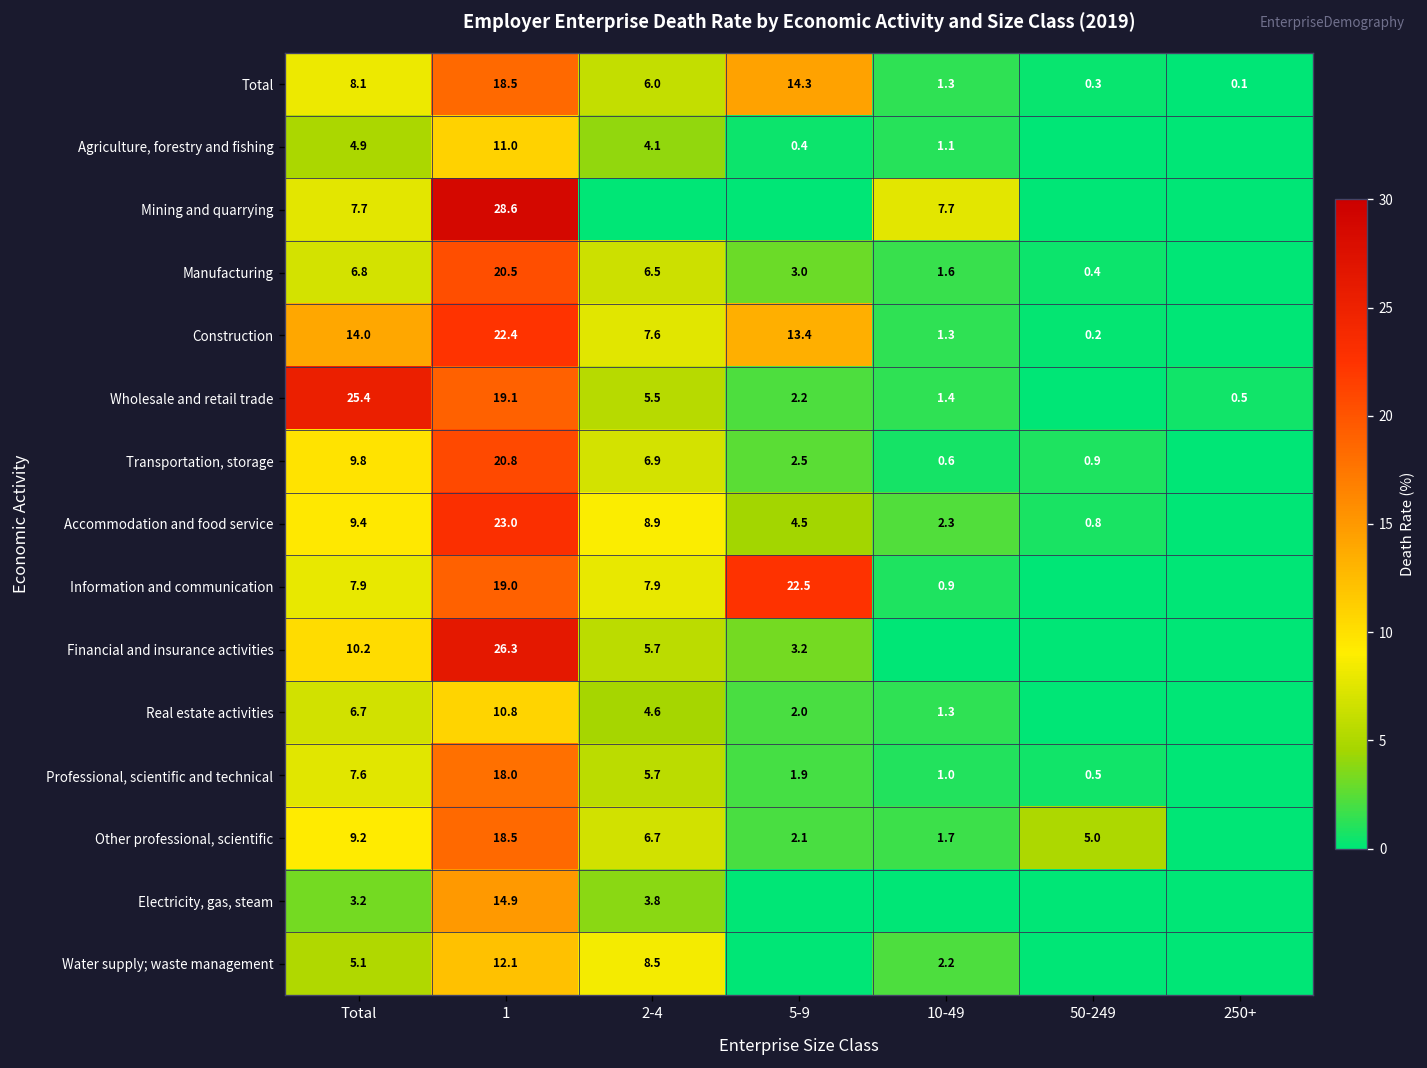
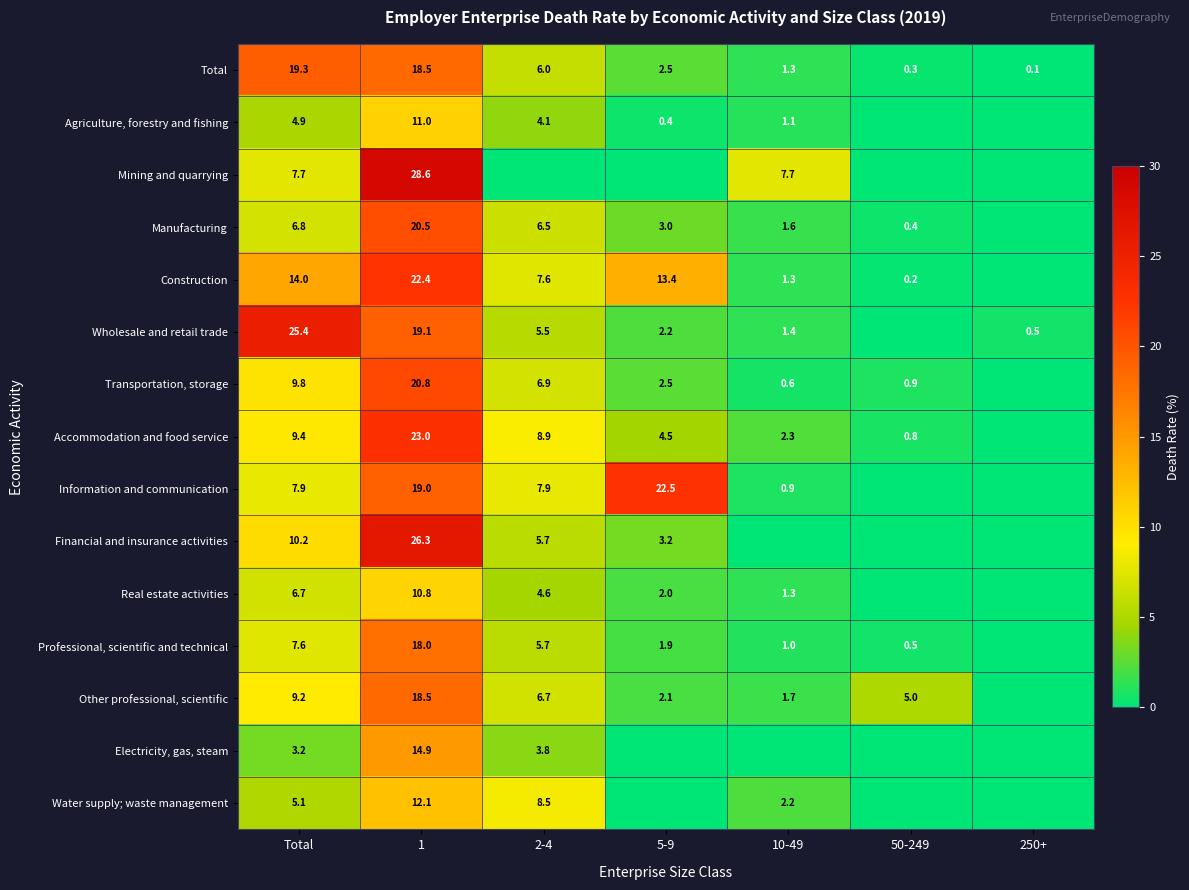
  {
    "Total": {
-     "Total": 8.1,
+     "Total": 19.3,
      "1": 18.5,
      "2-4": 6.0,
-     "5-9": 14.3,
+     "5-9": 2.5,
      "10-49": 1.3,
      "50-249": 0.3,
      "250+": 0.1
    },
    "Agriculture, forestry and fishing": {
      "Total": 4.9,
      "1": 11.0,
      "2-4": 4.1,
      "5-9": 0.4,
      "10-49": 1.1
    },
    "Mining and quarrying": {
      "Total": 7.7,
      "1": 28.6,
      "10-49": 7.7
    },
    "Manufacturing": {
      "Total": 6.8,
      "1": 20.5,
      "2-4": 6.5,
      "5-9": 3.0,
      "10-49": 1.6,
      "50-249": 0.4
    },
    "Construction": {
      "Total": 14.0,
      "1": 22.4,
      "2-4": 7.6,
      "5-9": 13.4,
      "10-49": 1.3,
      "50-249": 0.2
    },
    "Wholesale and retail trade": {
      "Total": 25.4,
      "1": 19.1,
      "2-4": 5.5,
      "5-9": 2.2,
      "10-49": 1.4,
      "250+": 0.5
    },
    "Transportation, storage": {
      "Total": 9.8,
      "1": 20.8,
      "2-4": 6.9,
      "5-9": 2.5,
      "10-49": 0.6,
      "50-249": 0.9
    },
    "Accommodation and food service": {
      "Total": 9.4,
      "1": 23.0,
      "2-4": 8.9,
      "5-9": 4.5,
      "10-49": 2.3,
      "50-249": 0.8
    },
    "Information and communication": {
      "Total": 7.9,
      "1": 19.0,
      "2-4": 7.9,
      "5-9": 22.5,
      "10-49": 0.9
    },
    "Financial and insurance activities": {
      "Total": 10.2,
      "1": 26.3,
      "2-4": 5.7,
      "5-9": 3.2
    },
    "Real estate activities": {
      "Total": 6.7,
      "1": 10.8,
      "2-4": 4.6,
      "5-9": 2.0,
      "10-49": 1.3
    },
    "Professional, scientific and technical": {
      "Total": 7.6,
      "1": 18.0,
      "2-4": 5.7,
      "5-9": 1.9,
      "10-49": 1.0,
      "50-249": 0.5
    },
    "Other professional, scientific": {
      "Total": 9.2,
      "1": 18.5,
      "2-4": 6.7,
      "5-9": 2.1,
      "10-49": 1.7,
      "50-249": 5.0
    },
    "Electricity, gas, steam": {
      "Total": 3.2,
      "1": 14.9,
      "2-4": 3.8
    },
    "Water supply; waste management": {
      "Total": 5.1,
      "1": 12.1,
      "2-4": 8.5,
      "10-49": 2.2
    }
  }
